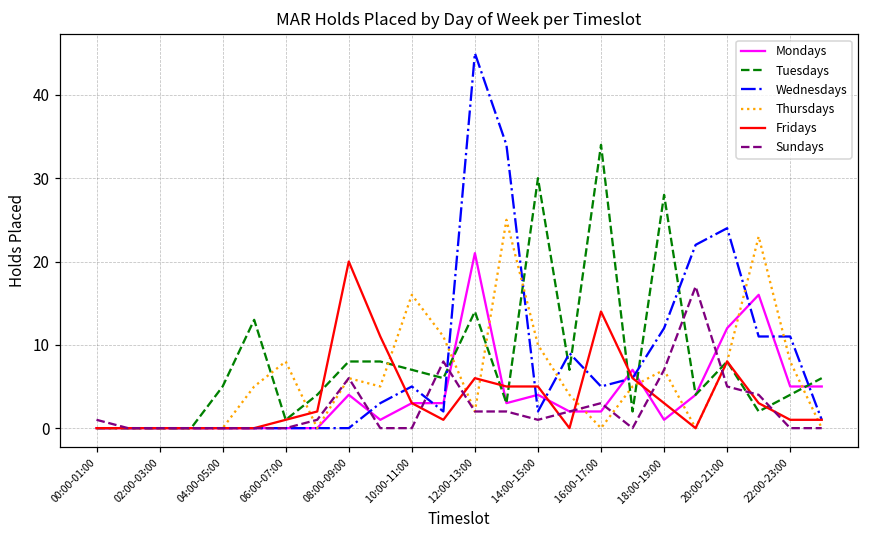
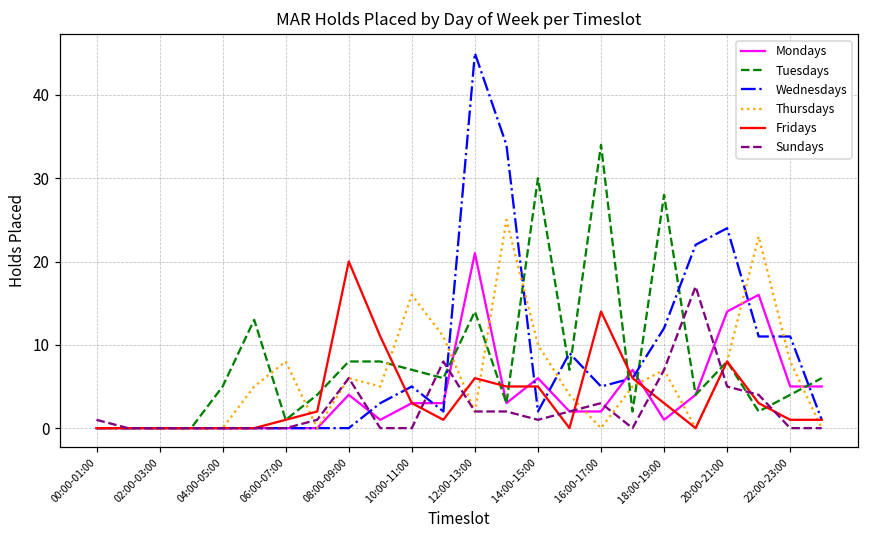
  {
    "Mondays": {
      "08:00-09:00": 4,
      "12:00-13:00": 21,
-     "14:00-15:00": 4,
+     "14:00-15:00": 6,
      "16:00-17:00": 2,
      "18:00-19:00": 1,
-     "20:00-21:00": 12,
+     "20:00-21:00": 14,
      "22:00-23:00": 5
    },
    "Tuesdays": {
      "04:00-05:00": 5,
      "08:00-09:00": 8,
      "10:00-11:00": 7,
      "12:00-13:00": 14,
      "14:00-15:00": 30,
      "16:00-17:00": 34,
      "18:00-19:00": 28,
      "22:00-23:00": 4
    },
    "Wednesdays": {
      "08:00-09:00": 0,
      "10:00-11:00": 5,
      "12:00-13:00": 45,
      "14:00-15:00": 2,
      "16:00-17:00": 5,
      "18:00-19:00": 12,
      "20:00-21:00": 24,
      "22:00-23:00": 11
    },
    "Thursdays": {
      "06:00-07:00": 8,
      "10:00-11:00": 16,
      "14:00-15:00": 10,
      "16:00-17:00": 0,
      "22:00-23:00": 8
    },
    "Fridays": {
      "08:00-09:00": 20,
      "12:00-13:00": 6,
      "14:00-15:00": 5,
      "16:00-17:00": 14,
      "18:00-19:00": 3,
      "22:00-23:00": 1
    },
    "Sundays": {
      "00:00-01:00": 1,
      "10:00-11:00": 0,
      "14:00-15:00": 1,
      "16:00-17:00": 3,
      "20:00-21:00": 5,
      "22:00-23:00": 0
    }
  }
